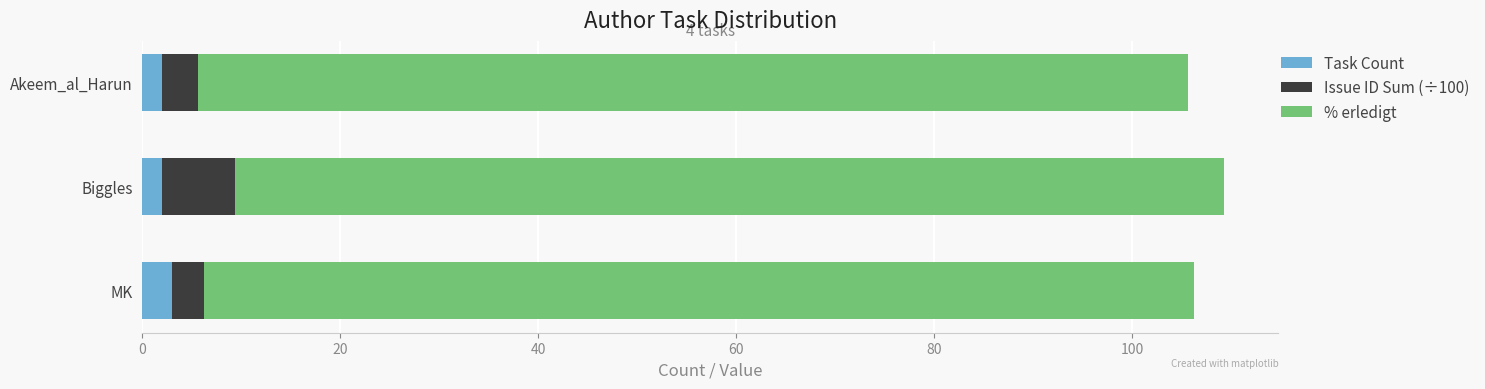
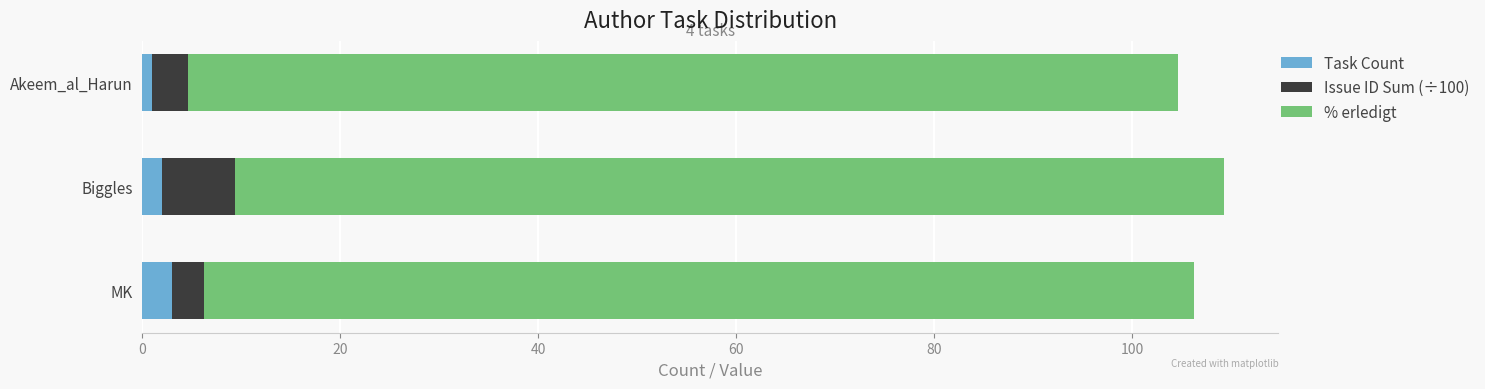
  {
    "Task Count": {
-     "Akeem_al_Harun": 2,
+     "Akeem_al_Harun": 1,
      "Biggles": 2,
      "MK": 3
    },
    "Issue ID Sum (÷100)": {
      "Akeem_al_Harun": 4,
      "Biggles": 7,
      "MK": 3
    },
    "% erledigt": {
      "Akeem_al_Harun": 100,
      "Biggles": 100,
      "MK": 100
    }
  }
